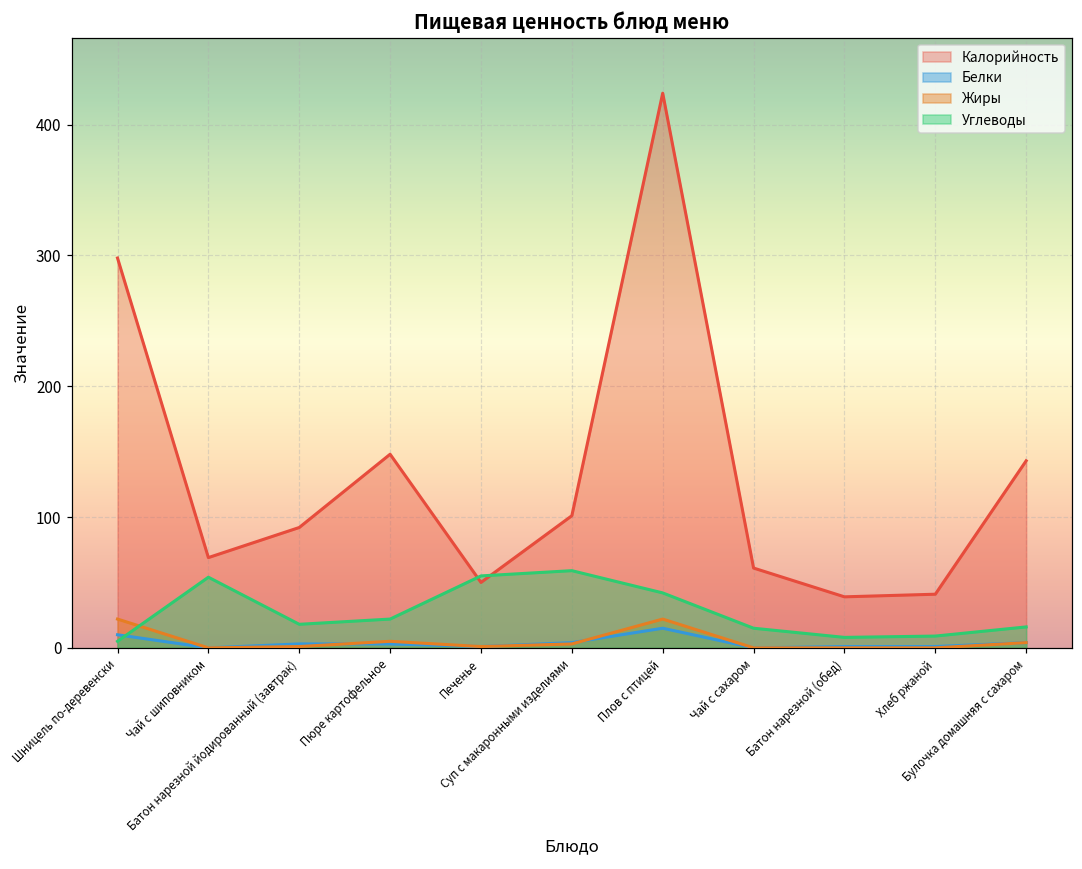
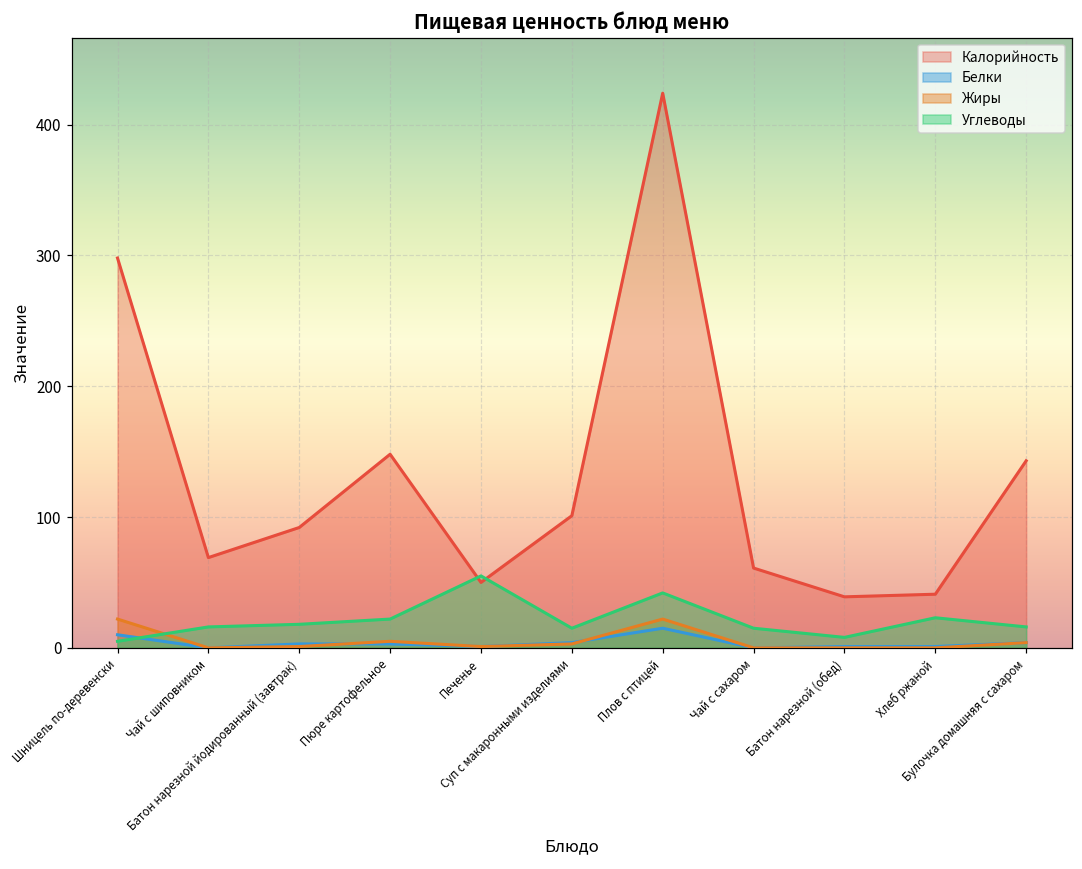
  {
    "Белки": {
      "Шницель по-деревенски": 10,
      "Плов с птицей": 15
    },
    "Углеводы": {
      "Шницель по-деревенски": 5,
-     "Чай с шиповником": 54,
+     "Чай с шиповником": 16,
      "Батон нарезной йодированный (завтрак)": 18,
      "Пюре картофельное": 22,
      "Печенье": 55,
-     "Суп с макаронными изделиями": 59,
+     "Суп с макаронными изделиями": 15,
      "Плов с птицей": 42,
      "Чай с сахаром": 15,
      "Батон нарезной (обед)": 8,
-     "Хлеб ржаной": 9,
+     "Хлеб ржаной": 23,
      "Булочка домашняя с сахаром": 16
    }
  }
